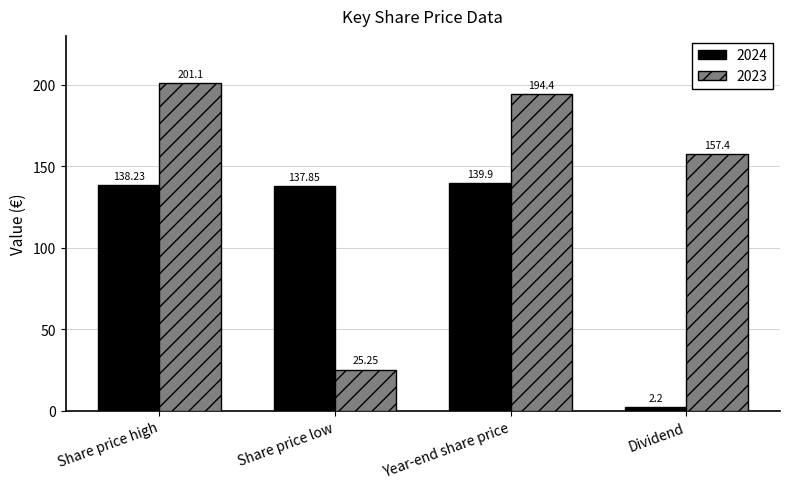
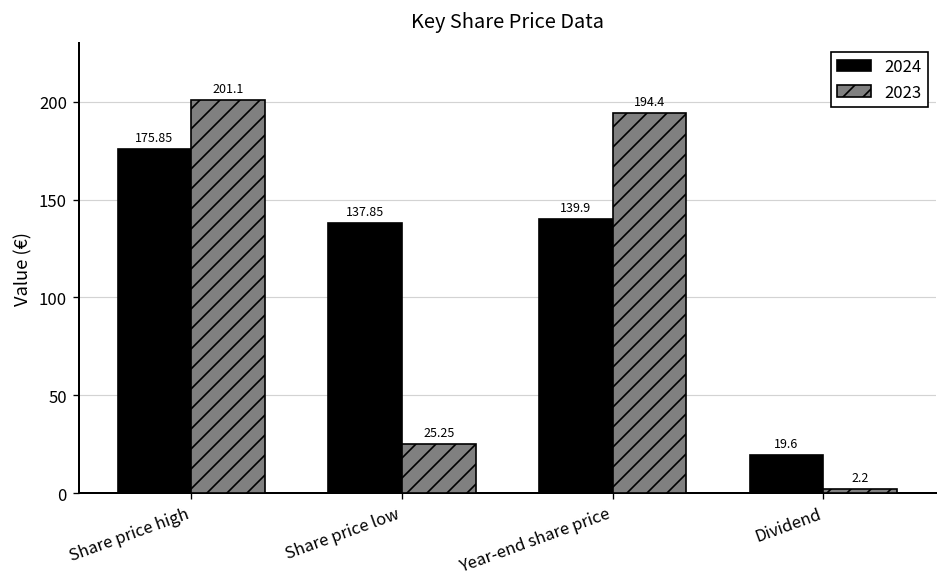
  {
    "2024": {
-     "Share price high": 138.23,
+     "Share price high": 175.85,
      "Share price low": 137.85,
      "Year-end share price": 139.9,
-     "Dividend": 2.2
+     "Dividend": 19.6
    },
    "2023": {
      "Share price high": 201.1,
      "Share price low": 25.25,
      "Year-end share price": 194.4,
-     "Dividend": 157.4
+     "Dividend": 2.2
    }
  }
